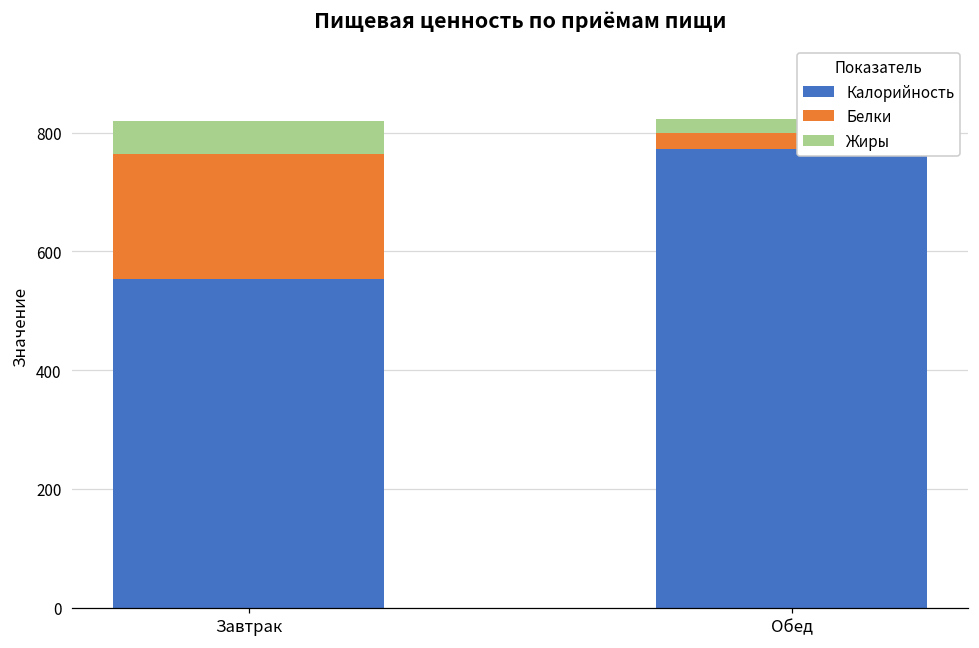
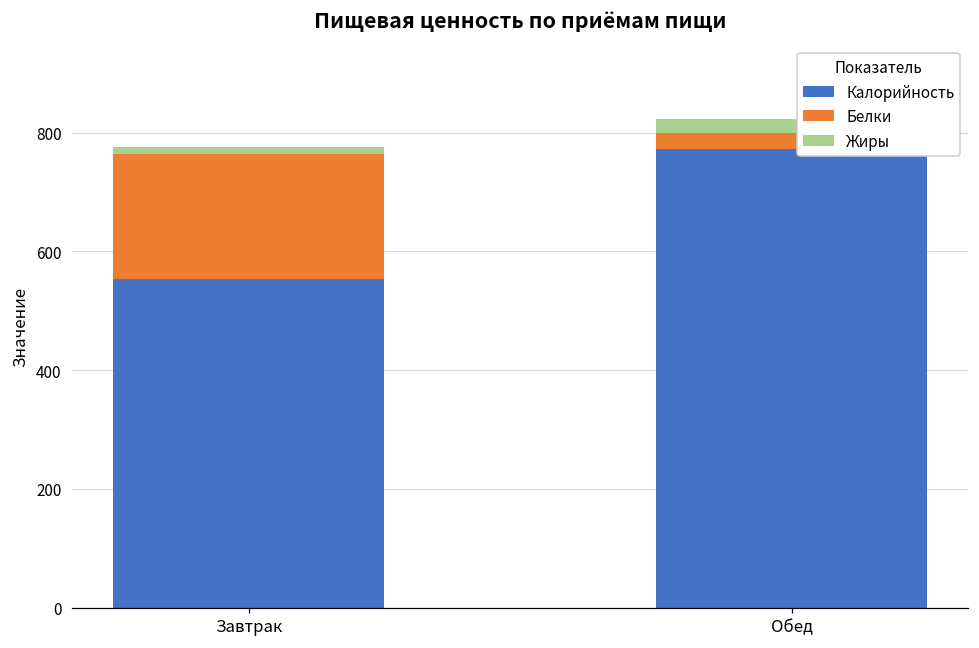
  {
    "Калорийность": {
      "Завтрак": 550,
      "Обед": 770
    },
    "Белки": {
      "Завтрак": 210,
      "Обед": 30
    },
    "Жиры": {
-     "Завтрак": 50,
+     "Завтрак": 10,
      "Обед": 20
    }
  }
